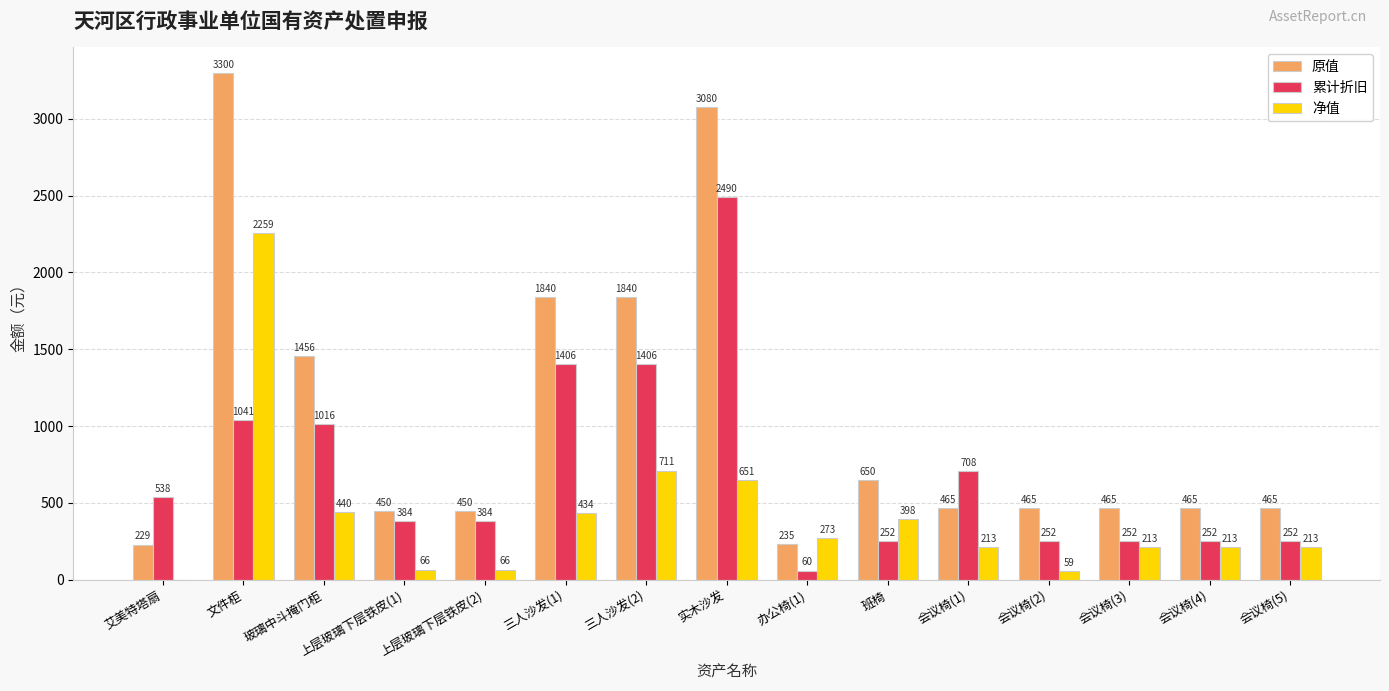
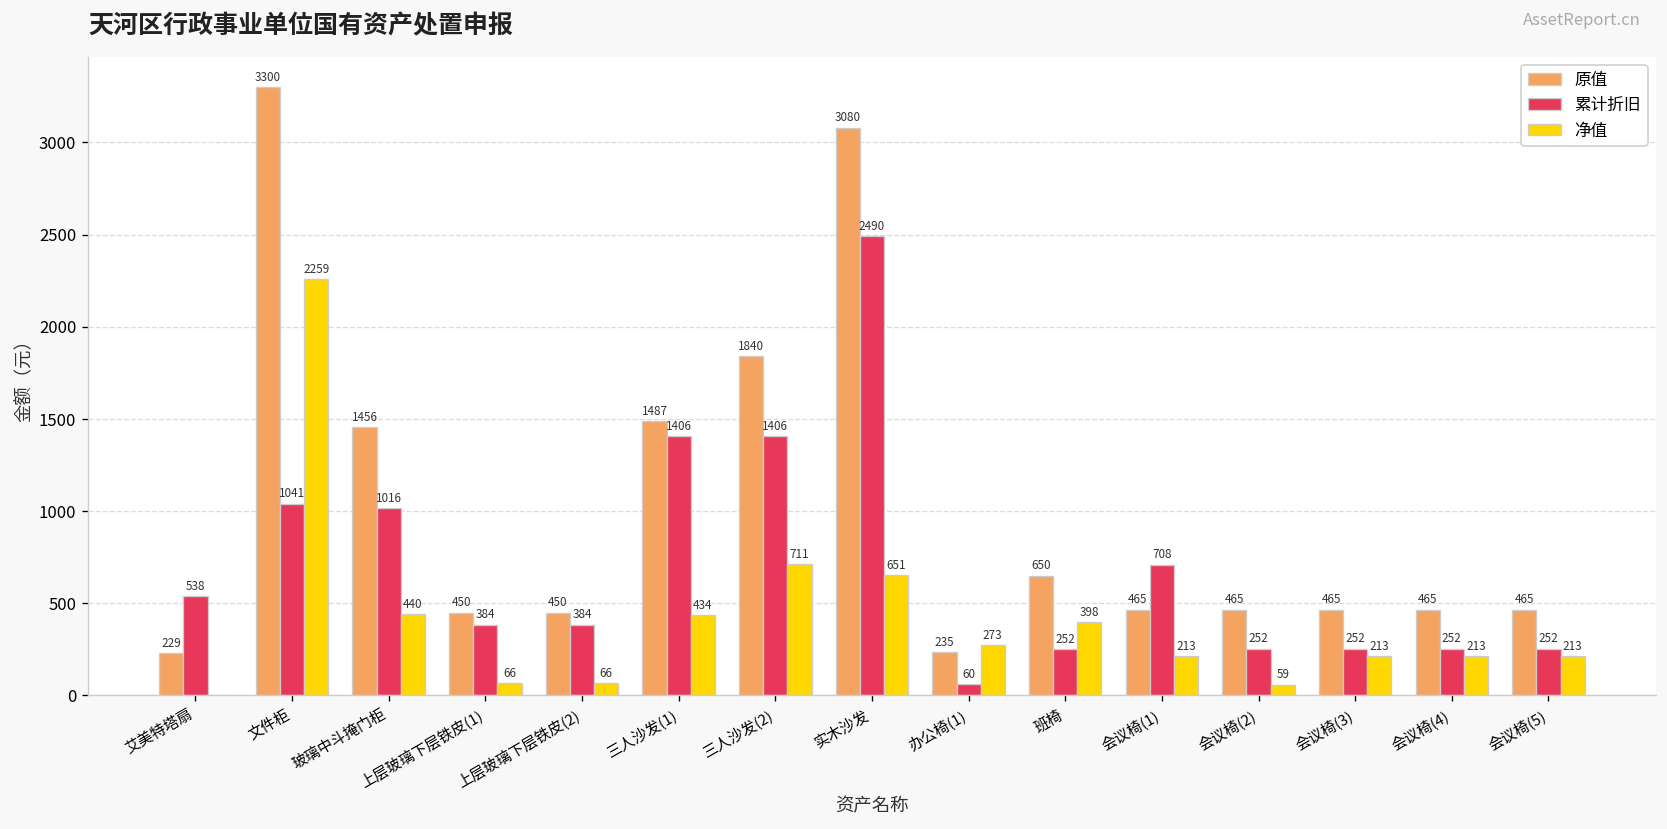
  {
    "原值": {
      "艾美特塔扇": 229,
      "文件柜": 3300,
      "玻璃中斗掩门柜": 1456,
      "上层玻璃下层铁皮(1)": 450,
      "上层玻璃下层铁皮(2)": 450,
-     "三人沙发(1)": 1840,
+     "三人沙发(1)": 1487,
      "三人沙发(2)": 1840,
      "实木沙发": 3080,
      "办公椅(1)": 235,
      "班椅": 650,
      "会议椅(1)": 465,
      "会议椅(2)": 465,
      "会议椅(3)": 465,
      "会议椅(4)": 465,
      "会议椅(5)": 465
    },
    "累计折旧": {
      "艾美特塔扇": 538,
      "文件柜": 1041,
      "玻璃中斗掩门柜": 1016,
      "上层玻璃下层铁皮(1)": 384,
      "上层玻璃下层铁皮(2)": 384,
      "三人沙发(1)": 1406,
      "三人沙发(2)": 1406,
      "实木沙发": 2490,
      "办公椅(1)": 60,
      "班椅": 252,
      "会议椅(1)": 708,
      "会议椅(2)": 252,
      "会议椅(3)": 252,
      "会议椅(4)": 252,
      "会议椅(5)": 252
    },
    "净值": {
      "文件柜": 2259,
      "玻璃中斗掩门柜": 440,
      "上层玻璃下层铁皮(1)": 66,
      "上层玻璃下层铁皮(2)": 66,
      "三人沙发(1)": 434,
      "三人沙发(2)": 711,
      "实木沙发": 651,
      "办公椅(1)": 273,
      "班椅": 398,
      "会议椅(1)": 213,
      "会议椅(2)": 59,
      "会议椅(3)": 213,
      "会议椅(4)": 213,
      "会议椅(5)": 213
    }
  }
